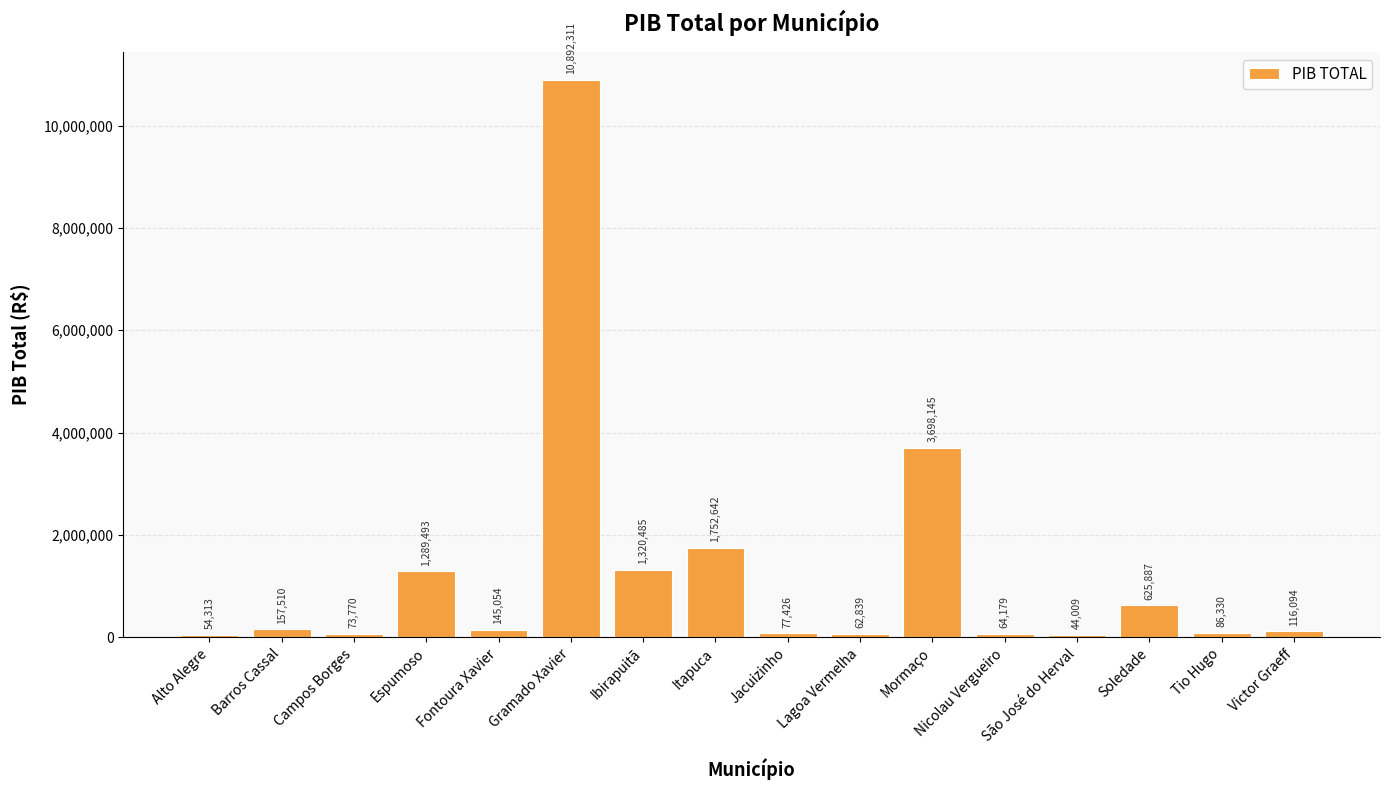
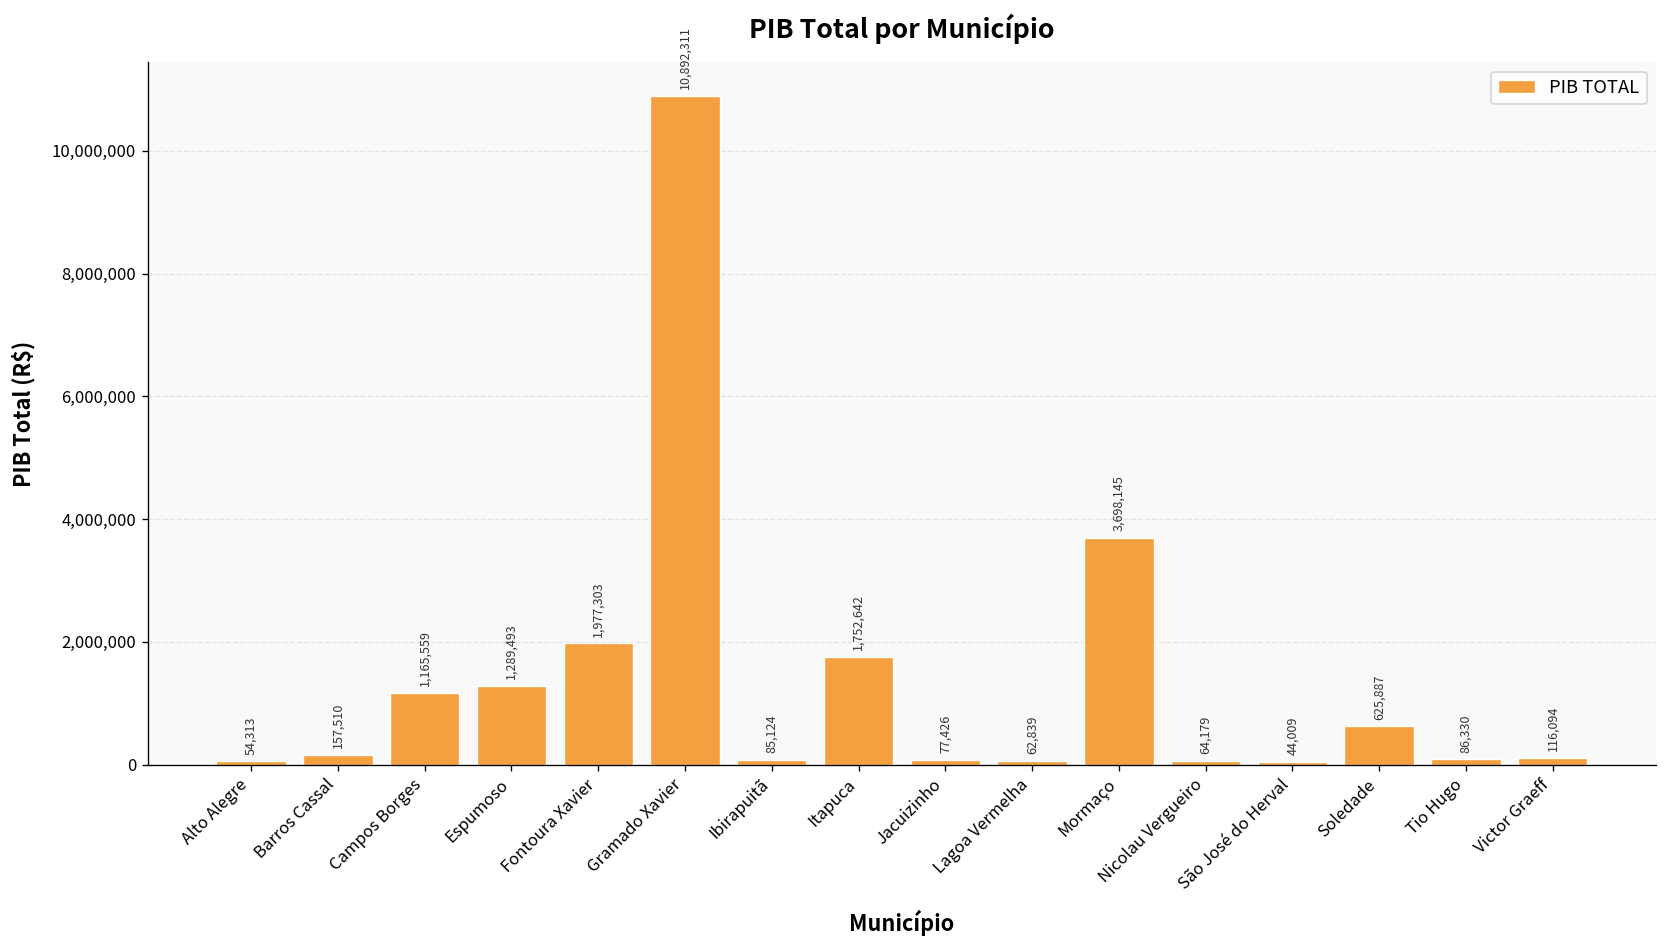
  {
    "Alto Alegre": "54,313",
    "Barros Cassal": "157,510",
-   "Campos Borges": "73,770",
+   "Campos Borges": "1,165,559",
    "Espumoso": "1,289,493",
-   "Fontoura Xavier": "145,054",
+   "Fontoura Xavier": "1,977,303",
    "Gramado Xavier": "10,892,311",
-   "Ibirapuitã": "1,320,485",
+   "Ibirapuitã": "85,124",
    "Itapuca": "1,752,642",
    "Jacuizinho": "77,426",
    "Lagoa Vermelha": "62,839",
    "Mormaço": "3,698,145",
    "Nicolau Vergueiro": "64,179",
    "São José do Herval": "44,009",
    "Soledade": "625,887",
    "Tio Hugo": "86,330",
    "Victor Graeff": "116,094"
  }
